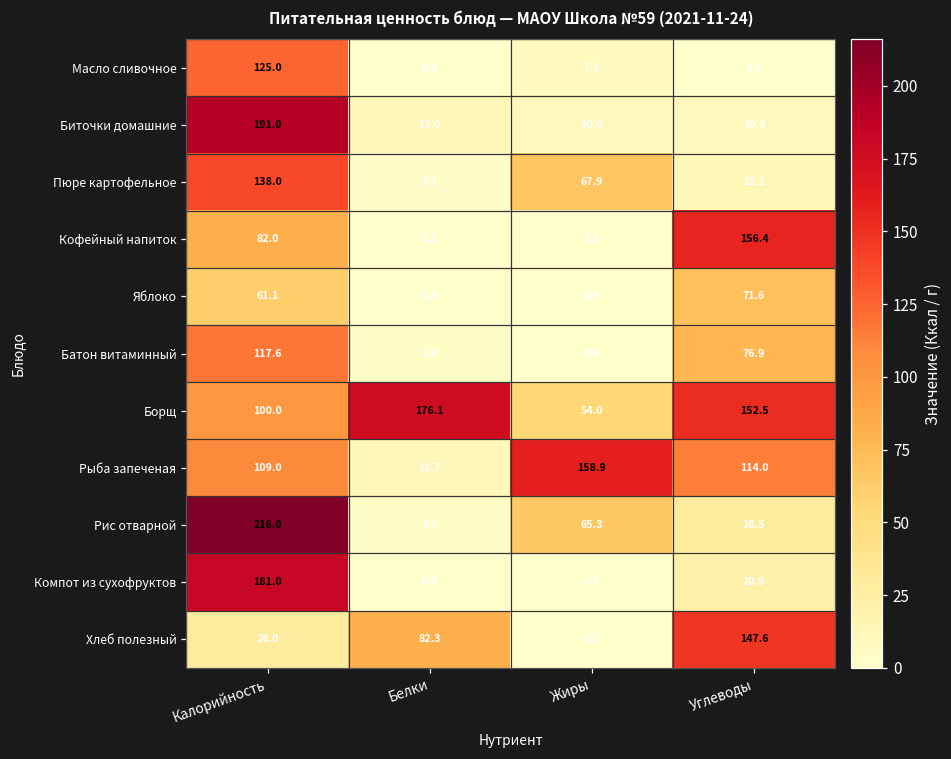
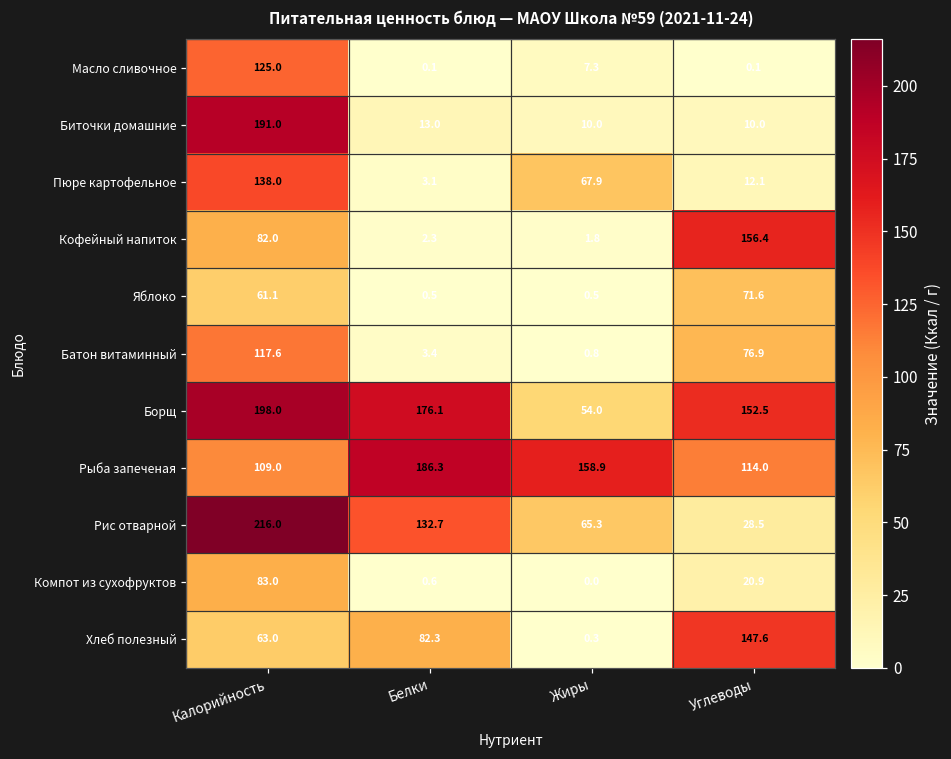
  {
    "Масло сливочное": {
      "Калорийность": 125.0,
      "Белки": 0.1,
      "Жиры": 7.3,
      "Углеводы": 0.1
    },
    "Биточки домашние": {
      "Калорийность": 191.0,
      "Белки": 13.0,
      "Жиры": 10.0,
      "Углеводы": 10.0
    },
    "Пюре картофельное": {
      "Калорийность": 138.0,
      "Белки": 3.1,
      "Жиры": 67.9,
      "Углеводы": 12.1
    },
    "Кофейный напиток": {
      "Калорийность": 82.0,
      "Белки": 2.3,
      "Жиры": 1.8,
      "Углеводы": 156.4
    },
    "Яблоко": {
      "Калорийность": 61.1,
      "Белки": 0.5,
      "Жиры": 0.5,
      "Углеводы": 71.6
    },
    "Батон витаминный": {
      "Калорийность": 117.6,
      "Белки": 3.4,
      "Жиры": 0.8,
      "Углеводы": 76.9
    },
    "Борщ": {
-     "Калорийность": 100.0,
+     "Калорийность": 198.0,
      "Белки": 176.1,
      "Жиры": 54.0,
      "Углеводы": 152.5
    },
    "Рыба запеченая": {
      "Калорийность": 109.0,
-     "Белки": 11.7,
+     "Белки": 186.3,
      "Жиры": 158.9,
      "Углеводы": 114.0
    },
    "Рис отварной": {
      "Калорийность": 216.0,
-     "Белки": 3.7,
+     "Белки": 132.7,
      "Жиры": 65.3,
      "Углеводы": 28.5
    },
    "Компот из сухофруктов": {
-     "Калорийность": 181.0,
+     "Калорийность": 83.0,
      "Белки": 0.6,
      "Жиры": 0.0,
      "Углеводы": 20.9
    },
    "Хлеб полезный": {
-     "Калорийность": 28.0,
+     "Калорийность": 63.0,
      "Белки": 82.3,
      "Жиры": 0.3,
      "Углеводы": 147.6
    }
  }
